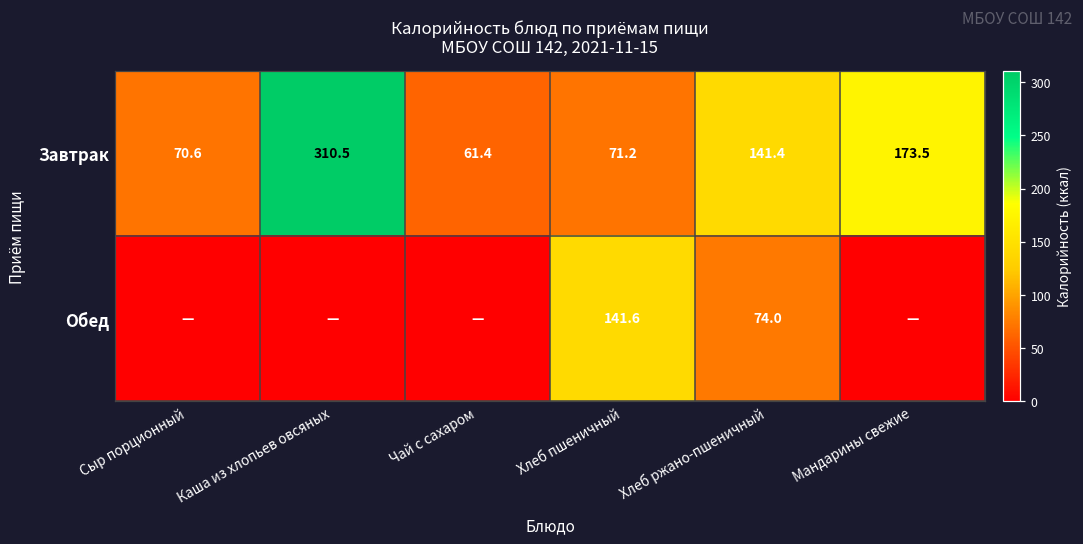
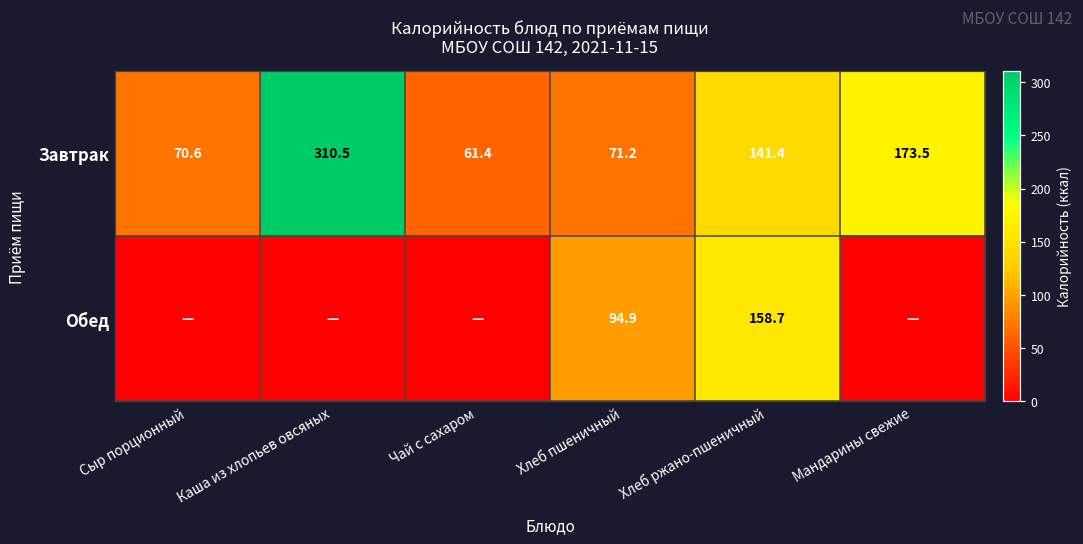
  {
    "Завтрак": {
      "Сыр порционный": 70.6,
      "Каша из хлопьев овсяных": 310.5,
      "Чай с сахаром": 61.4,
      "Хлеб пшеничный": 71.2,
      "Хлеб ржано-пшеничный": 141.4,
      "Мандарины свежие": 173.5
    },
    "Обед": {
-     "Хлеб пшеничный": 141.6,
-     "Хлеб ржано-пшеничный": 74.0
+     "Хлеб пшеничный": 94.9,
+     "Хлеб ржано-пшеничный": 158.7
    }
  }
